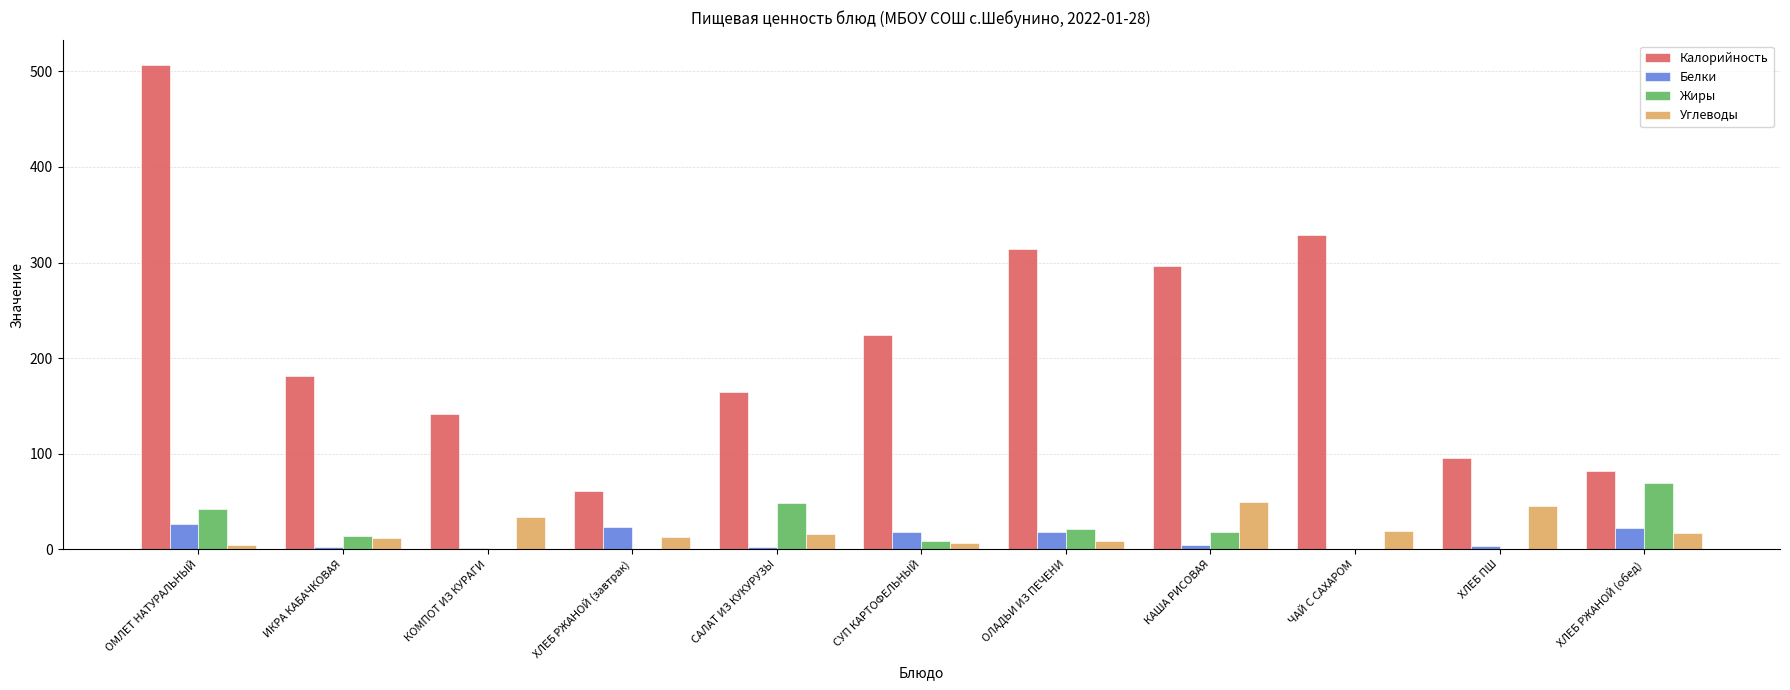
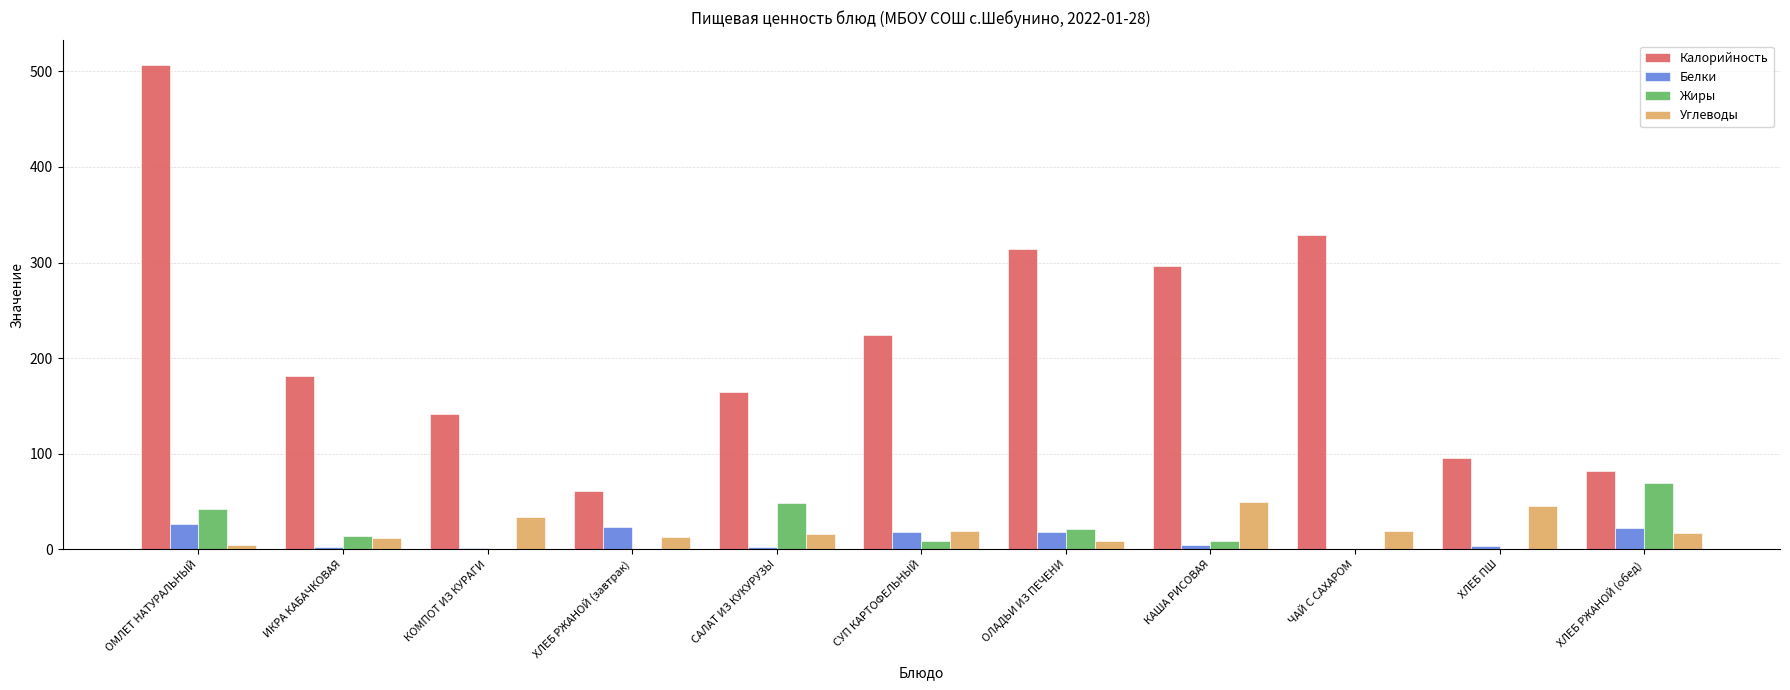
  {
    "Калорийность": {
      "ОМЛЕТ НАТУРАЛЬНЫЙ": 510,
      "ИКРА КАБАЧКОВАЯ": 180,
      "КОМПОТ ИЗ КУРАГИ": 140,
      "ХЛЕБ РЖАНОЙ (завтрак)": 60,
      "САЛАТ ИЗ КУКУРУЗЫ": 170,
      "СУП КАРТОФЕЛЬНЫЙ": 220,
      "ОЛАДЬИ ИЗ ПЕЧЕНИ": 310,
      "КАША РИСОВАЯ": 300,
      "ЧАЙ С САХАРОМ": 330,
      "ХЛЕБ ПШ": 100,
      "ХЛЕБ РЖАНОЙ (обед)": 80
    },
    "Белки": {
      "ОМЛЕТ НАТУРАЛЬНЫЙ": 30,
      "ИКРА КАБАЧКОВАЯ": 0,
      "ХЛЕБ РЖАНОЙ (завтрак)": 20,
      "САЛАТ ИЗ КУКУРУЗЫ": 0,
      "СУП КАРТОФЕЛЬНЫЙ": 20,
      "ОЛАДЬИ ИЗ ПЕЧЕНИ": 20,
      "КАША РИСОВАЯ": 0,
      "ХЛЕБ ПШ": 0,
      "ХЛЕБ РЖАНОЙ (обед)": 20
    },
    "Жиры": {
      "ОМЛЕТ НАТУРАЛЬНЫЙ": 40,
      "ИКРА КАБАЧКОВАЯ": 10,
      "САЛАТ ИЗ КУКУРУЗЫ": 50,
      "СУП КАРТОФЕЛЬНЫЙ": 10,
      "ОЛАДЬИ ИЗ ПЕЧЕНИ": 20,
-     "КАША РИСОВАЯ": 20,
+     "КАША РИСОВАЯ": 10,
      "ЧАЙ С САХАРОМ": 0,
      "ХЛЕБ РЖАНОЙ (обед)": 70
    },
    "Углеводы": {
      "ОМЛЕТ НАТУРАЛЬНЫЙ": 0,
      "ИКРА КАБАЧКОВАЯ": 10,
      "КОМПОТ ИЗ КУРАГИ": 30,
      "ХЛЕБ РЖАНОЙ (завтрак)": 10,
      "САЛАТ ИЗ КУКУРУЗЫ": 20,
-     "СУП КАРТОФЕЛЬНЫЙ": 10,
+     "СУП КАРТОФЕЛЬНЫЙ": 20,
      "ОЛАДЬИ ИЗ ПЕЧЕНИ": 10,
      "КАША РИСОВАЯ": 50,
      "ЧАЙ С САХАРОМ": 20,
      "ХЛЕБ ПШ": 50,
      "ХЛЕБ РЖАНОЙ (обед)": 20
    }
  }
